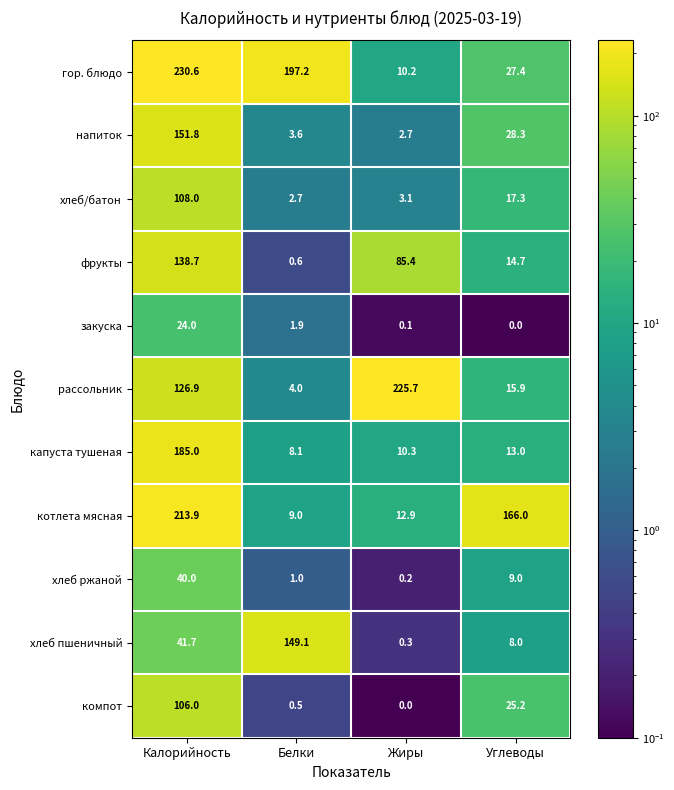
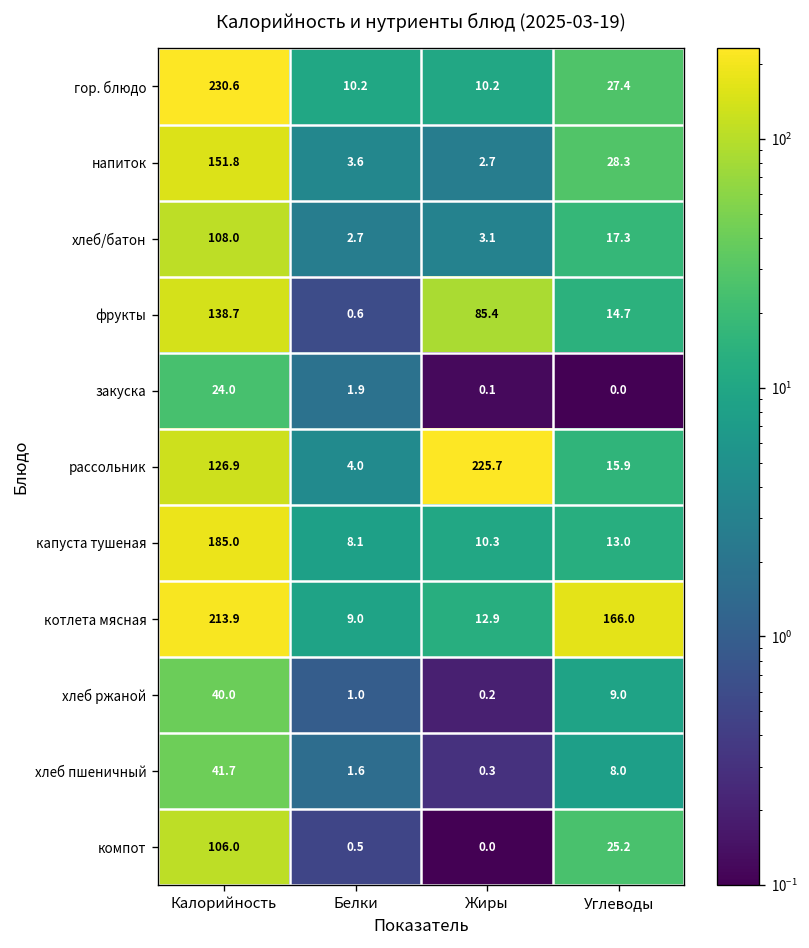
  {
    "гор. блюдо": {
      "Калорийность": 230.6,
-     "Белки": 197.2,
+     "Белки": 10.2,
      "Жиры": 10.2,
      "Углеводы": 27.4
    },
    "напиток": {
      "Калорийность": 151.8,
      "Белки": 3.6,
      "Жиры": 2.7,
      "Углеводы": 28.3
    },
    "хлеб/батон": {
      "Калорийность": 108.0,
      "Белки": 2.7,
      "Жиры": 3.1,
      "Углеводы": 17.3
    },
    "фрукты": {
      "Калорийность": 138.7,
      "Белки": 0.6,
      "Жиры": 85.4,
      "Углеводы": 14.7
    },
    "закуска": {
      "Калорийность": 24.0,
      "Белки": 1.9,
      "Жиры": 0.1,
      "Углеводы": 0.0
    },
    "рассольник": {
      "Калорийность": 126.9,
      "Белки": 4.0,
      "Жиры": 225.7,
      "Углеводы": 15.9
    },
    "капуста тушеная": {
      "Калорийность": 185.0,
      "Белки": 8.1,
      "Жиры": 10.3,
      "Углеводы": 13.0
    },
    "котлета мясная": {
      "Калорийность": 213.9,
      "Белки": 9.0,
      "Жиры": 12.9,
      "Углеводы": 166.0
    },
    "хлеб ржаной": {
      "Калорийность": 40.0,
      "Белки": 1.0,
      "Жиры": 0.2,
      "Углеводы": 9.0
    },
    "хлеб пшеничный": {
      "Калорийность": 41.7,
-     "Белки": 149.1,
+     "Белки": 1.6,
      "Жиры": 0.3,
      "Углеводы": 8.0
    },
    "компот": {
      "Калорийность": 106.0,
      "Белки": 0.5,
      "Жиры": 0.0,
      "Углеводы": 25.2
    }
  }
